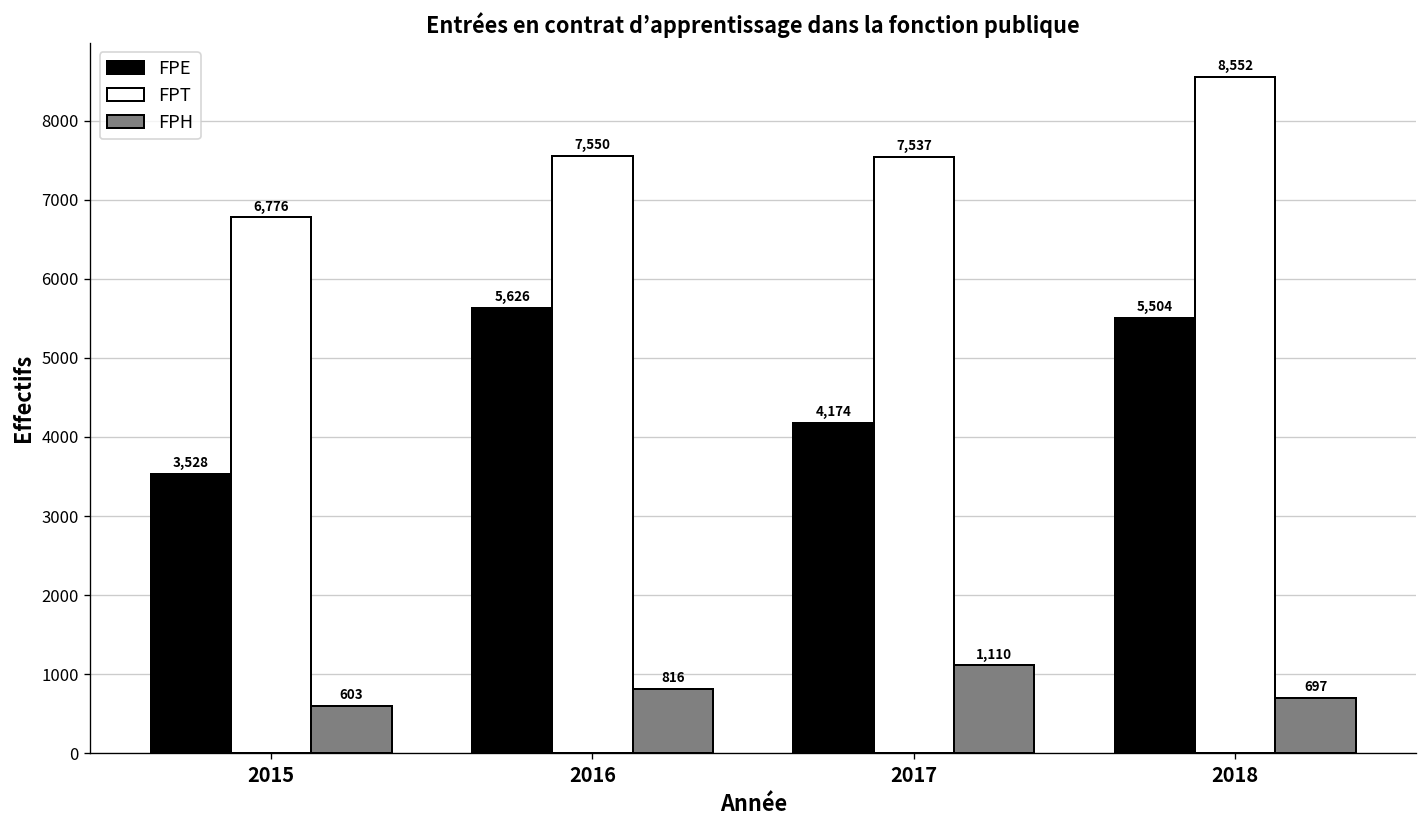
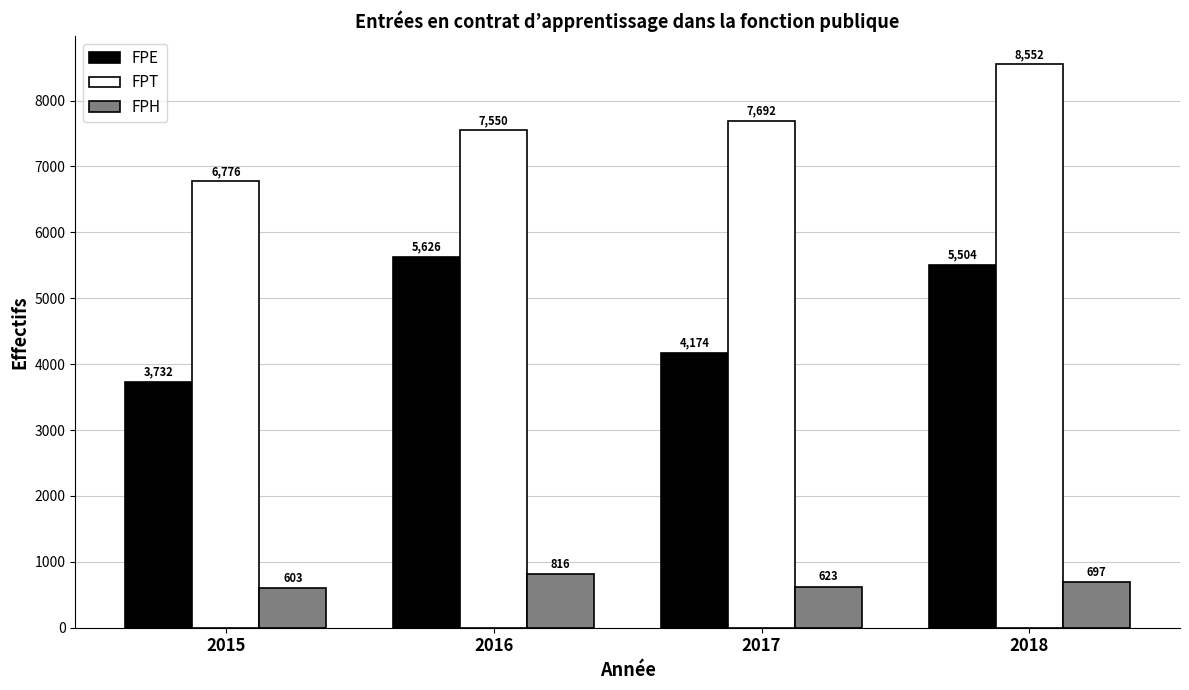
  {
    "FPE": {
-     "2015": "3,528",
+     "2015": "3,732",
      "2016": "5,626",
      "2017": "4,174",
      "2018": "5,504"
    },
    "FPT": {
      "2015": "6,776",
      "2016": "7,550",
-     "2017": "7,537",
+     "2017": "7,692",
      "2018": "8,552"
    },
    "FPH": {
      "2015": "603",
      "2016": "816",
-     "2017": "1,110",
+     "2017": "623",
      "2018": "697"
    }
  }
